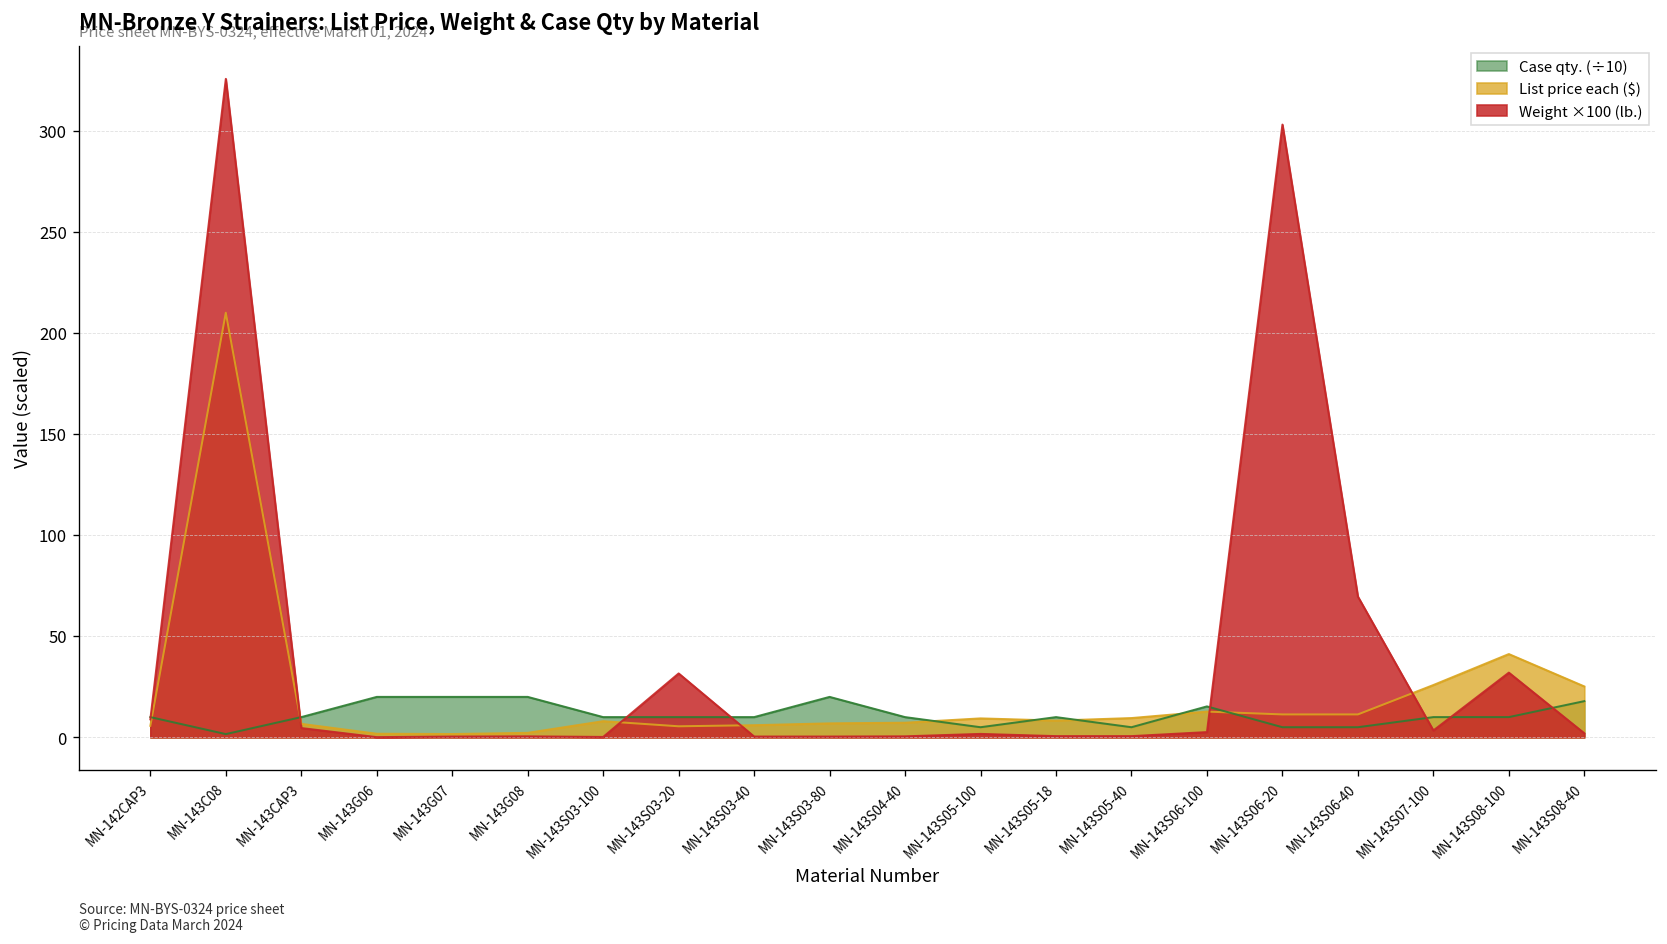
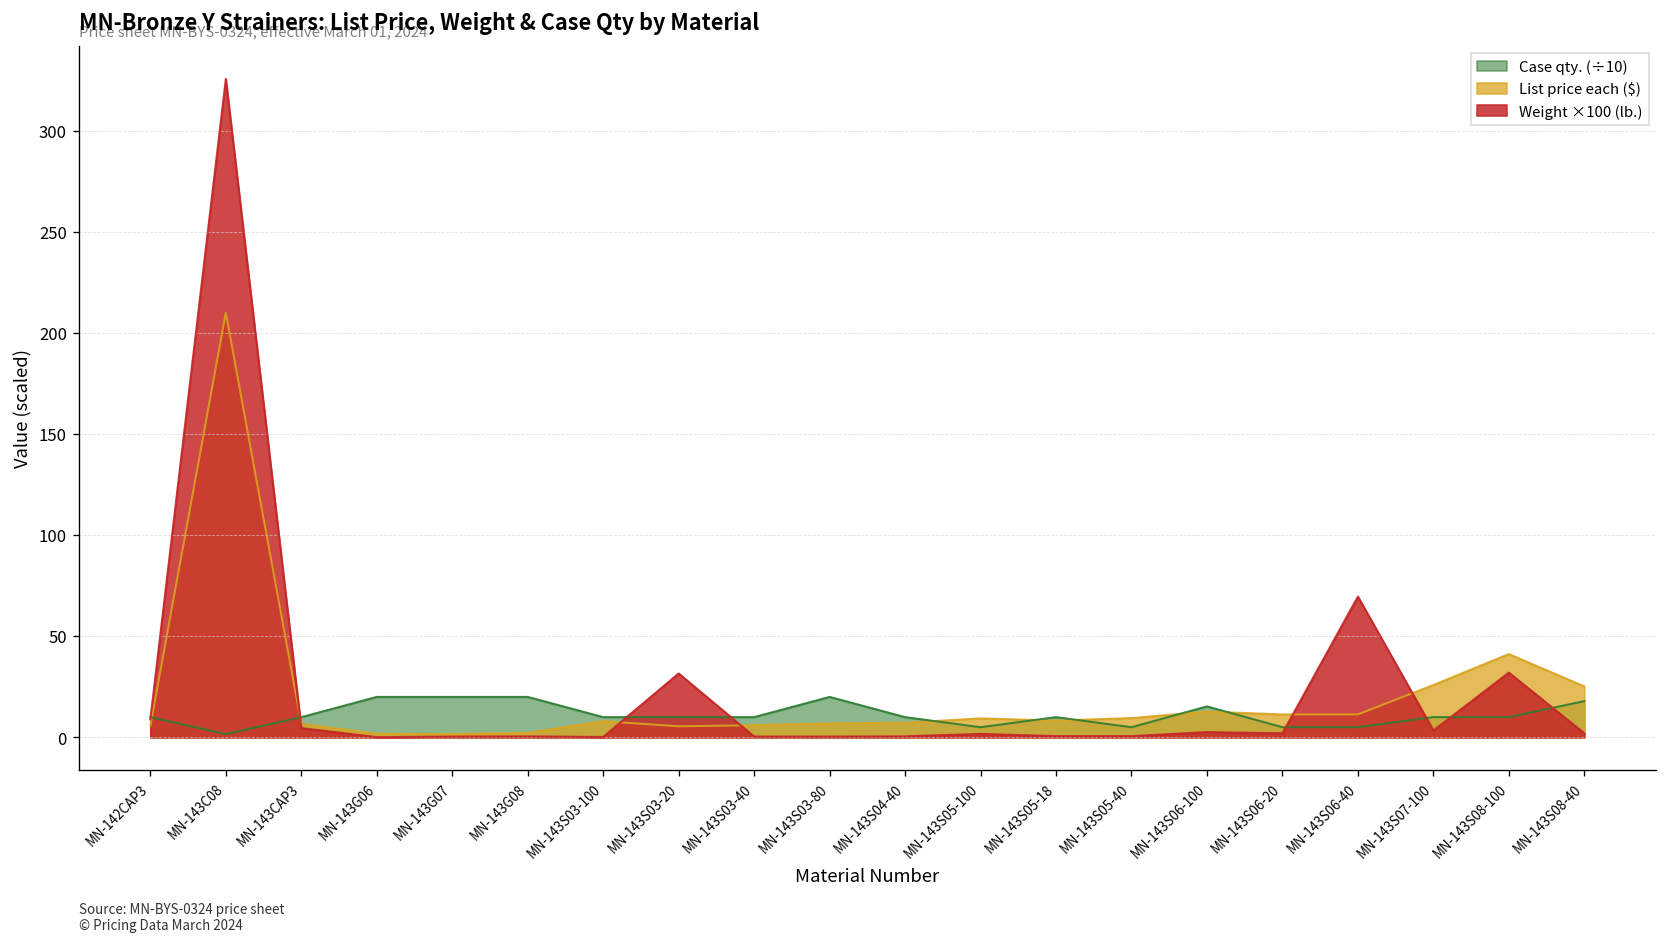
  {
    "Case qty. (÷10)": {
      "MN-143C08": 2,
      "MN-143CAP3": 10,
      "MN-143G06": 20,
      "MN-143G07": 20,
      "MN-143G08": 20,
      "MN-143S03-100": 10,
      "MN-143S03-20": 10,
      "MN-143S03-40": 10,
      "MN-143S03-80": 20,
      "MN-143S04-40": 10,
      "MN-143S05-100": 5,
      "MN-143S05-18": 10,
      "MN-143S05-40": 5,
      "MN-143S06-100": 15,
      "MN-143S06-20": 5,
      "MN-143S06-40": 5,
      "MN-143S07-100": 10,
      "MN-143S08-100": 10,
      "MN-143S08-40": 18
    },
    "List price each ($)": {
      "MN-142CAP3": 6,
      "MN-143C08": 210,
      "MN-143CAP3": 7,
      "MN-143G06": 2,
      "MN-143G08": 2,
      "MN-143S03-100": 8,
      "MN-143S03-20": 5,
      "MN-143S03-40": 6,
      "MN-143S03-80": 7,
      "MN-143S04-40": 7,
      "MN-143S05-100": 9,
      "MN-143S05-18": 8,
      "MN-143S05-40": 10,
      "MN-143S06-100": 13,
      "MN-143S06-20": 11,
      "MN-143S06-40": 11,
      "MN-143S07-100": 26,
      "MN-143S08-100": 41,
      "MN-143S08-40": 25
    },
    "Weight ×100 (lb.)": {
      "MN-143C08": 326,
      "MN-143CAP3": 5,
      "MN-143G06": 0,
      "MN-143G08": 1,
      "MN-143S03-100": 0,
      "MN-143S03-20": 32,
      "MN-143S03-40": 0,
      "MN-143S03-80": 0,
      "MN-143S04-40": 1,
      "MN-143S05-100": 2,
      "MN-143S05-18": 1,
      "MN-143S05-40": 1,
      "MN-143S06-100": 3,
-     "MN-143S06-20": 303,
+     "MN-143S06-20": 2,
      "MN-143S06-40": 70,
      "MN-143S07-100": 3,
      "MN-143S08-100": 32,
      "MN-143S08-40": 2
    }
  }
